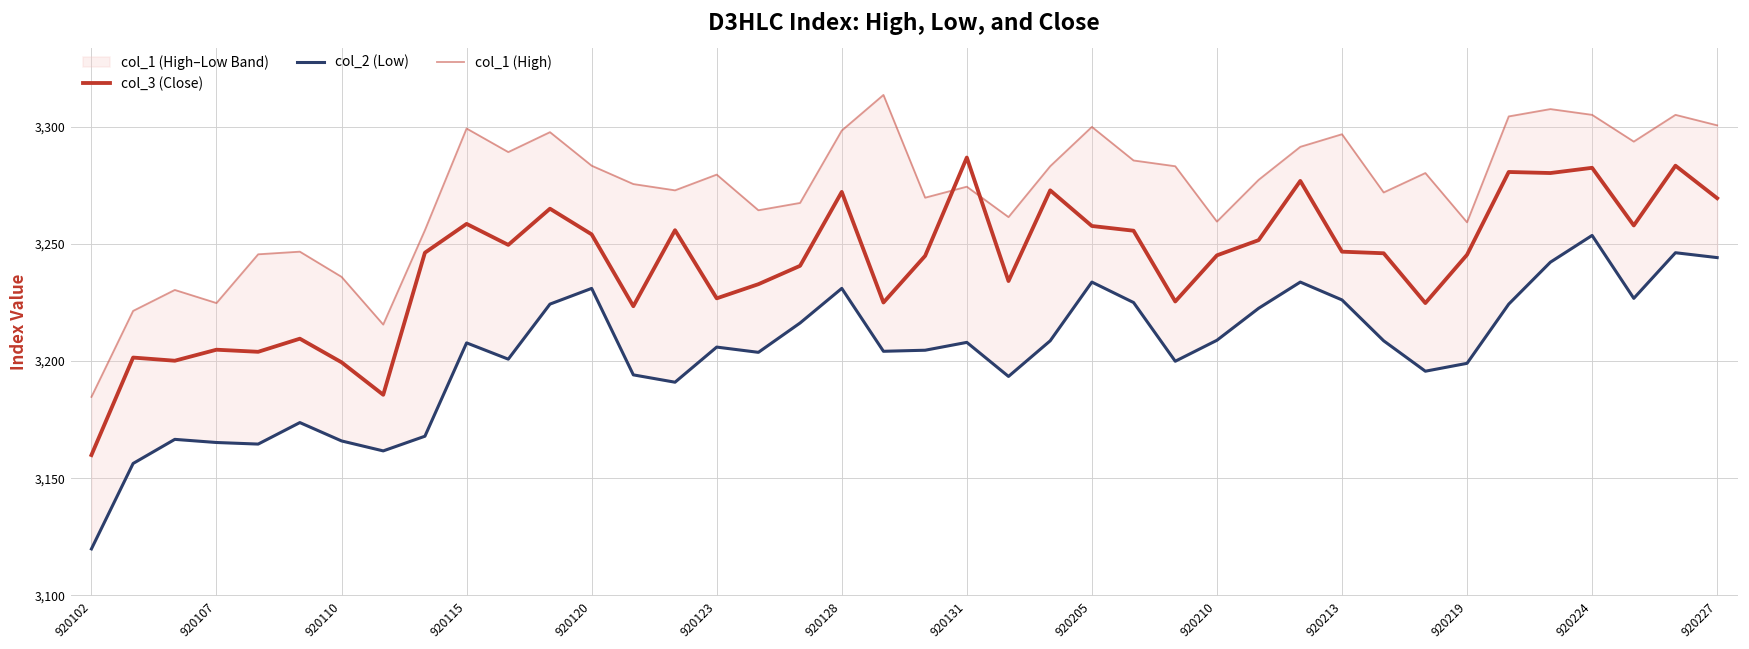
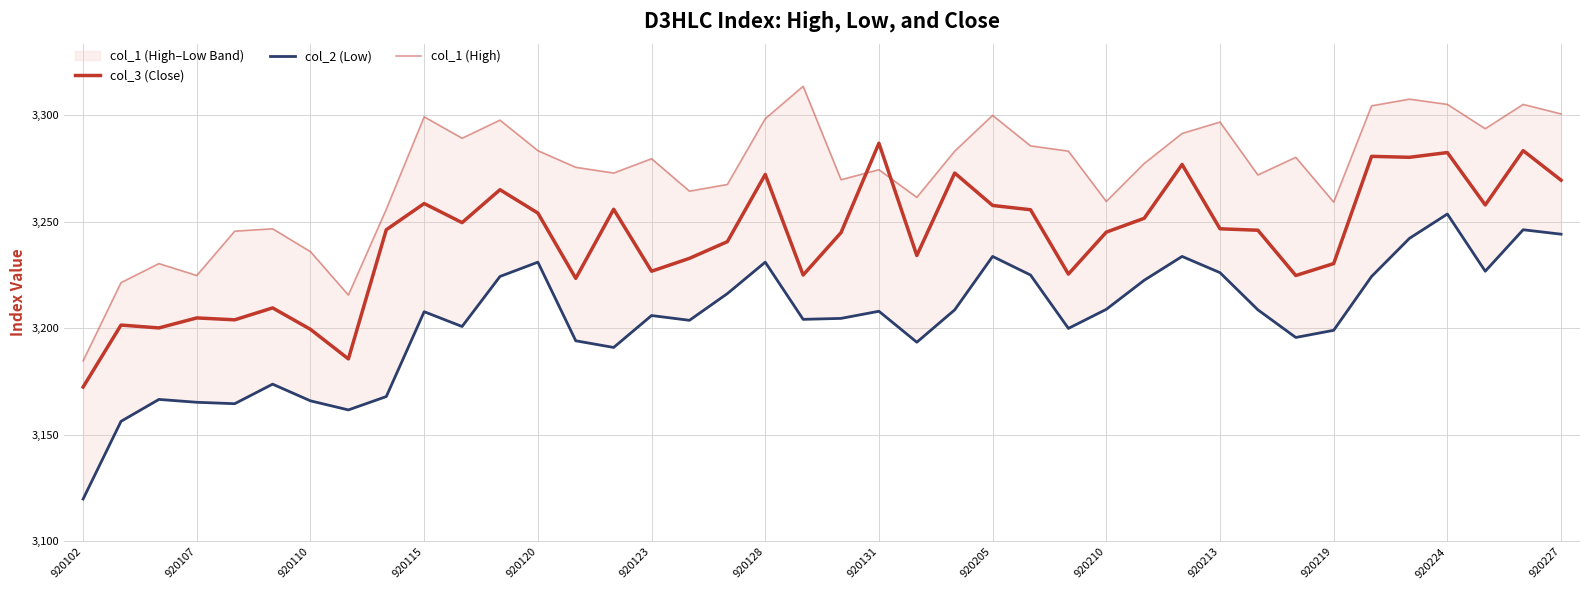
  {
    "col_3 (Close)": {
-     "920102": "3,160",
+     "920102": "3,172",
      "920107": "3,205",
      "920110": "3,199",
      "920115": "3,259",
      "920120": "3,254",
      "920123": "3,227",
      "920128": "3,272",
      "920131": "3,287",
      "920205": "3,258",
      "920210": "3,245",
      "920213": "3,247",
-     "920219": "3,245",
+     "920219": "3,230",
      "920224": "3,282",
      "920227": "3,269"
    },
    "col_2 (Low)": {
      "920102": "3,120",
      "920107": "3,165",
      "920110": "3,166",
      "920115": "3,208",
      "920120": "3,231",
      "920123": "3,206",
      "920128": "3,231",
      "920131": "3,208",
      "920205": "3,234",
      "920210": "3,209",
      "920213": "3,226",
      "920219": "3,199",
      "920224": "3,254",
      "920227": "3,244"
    },
    "col_1 (High–Low Band)": {
      "920102": "3,185",
      "920107": "3,225",
      "920110": "3,236",
      "920115": "3,299",
      "920120": "3,283",
      "920123": "3,280",
      "920128": "3,298",
      "920131": "3,274",
      "920205": "3,300",
      "920210": "3,259",
      "920213": "3,297",
      "920219": "3,259",
      "920224": "3,305",
      "920227": "3,301"
    }
  }
